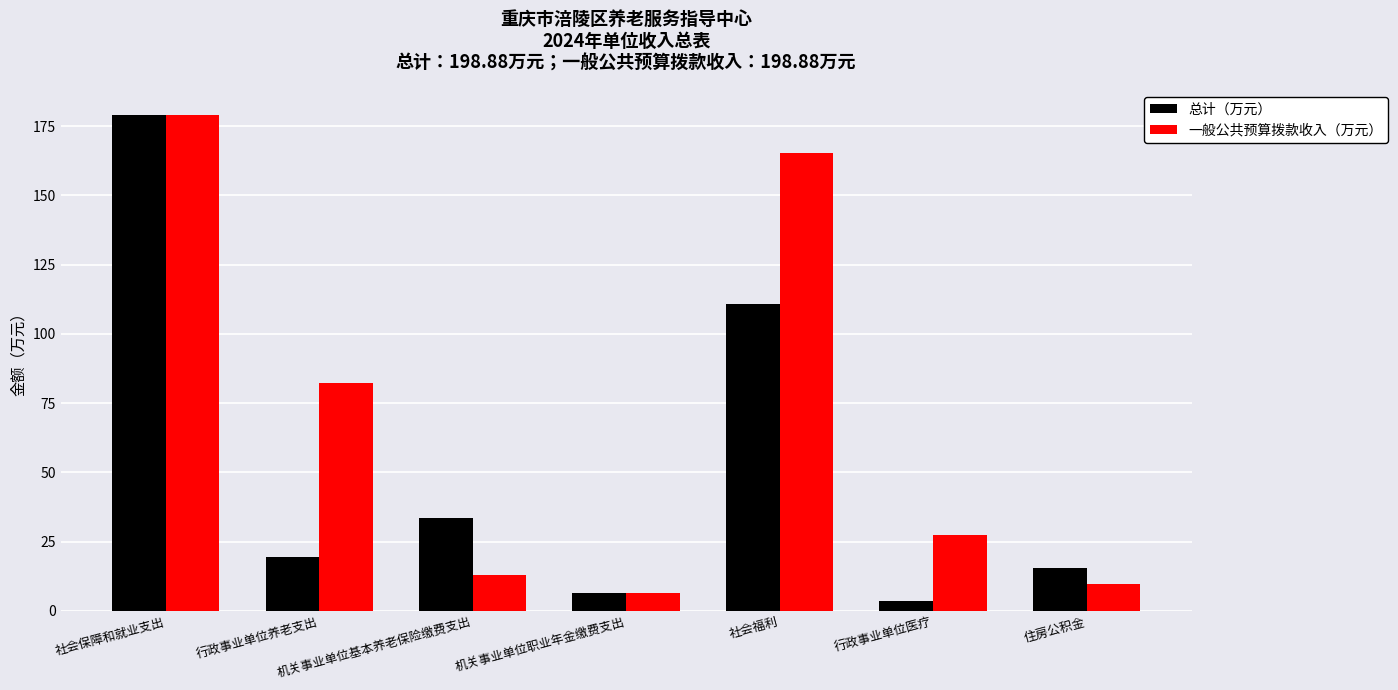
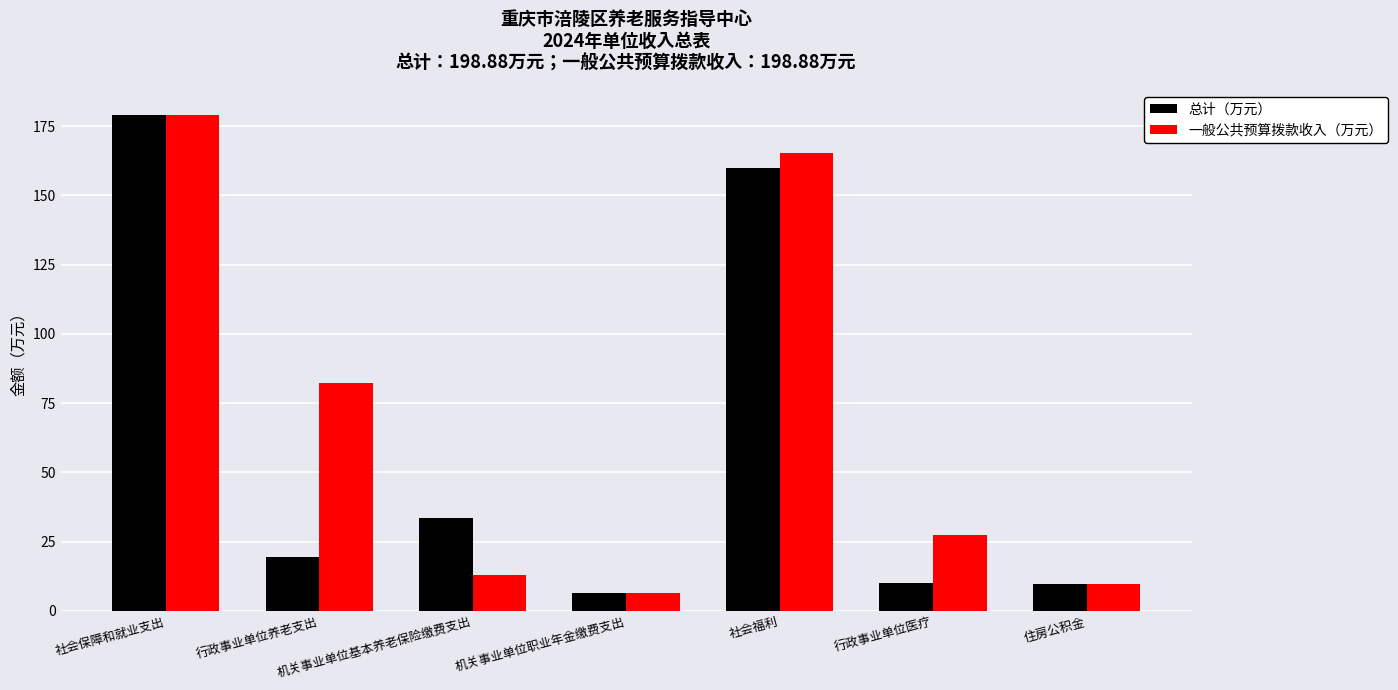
  {
    "总计（万元）": {
      "社会保障和就业支出": 179,
      "行政事业单位养老支出": 19,
      "机关事业单位基本养老保险缴费支出": 34,
      "机关事业单位职业年金缴费支出": 6,
-     "社会福利": 111,
-     "行政事业单位医疗": 4,
-     "住房公积金": 15
+     "社会福利": 160,
+     "行政事业单位医疗": 10,
+     "住房公积金": 10
    },
    "一般公共预算拨款收入（万元）": {
      "社会保障和就业支出": 179,
      "行政事业单位养老支出": 82,
      "机关事业单位基本养老保险缴费支出": 13,
      "机关事业单位职业年金缴费支出": 6,
      "社会福利": 165,
      "行政事业单位医疗": 27,
      "住房公积金": 10
    }
  }
